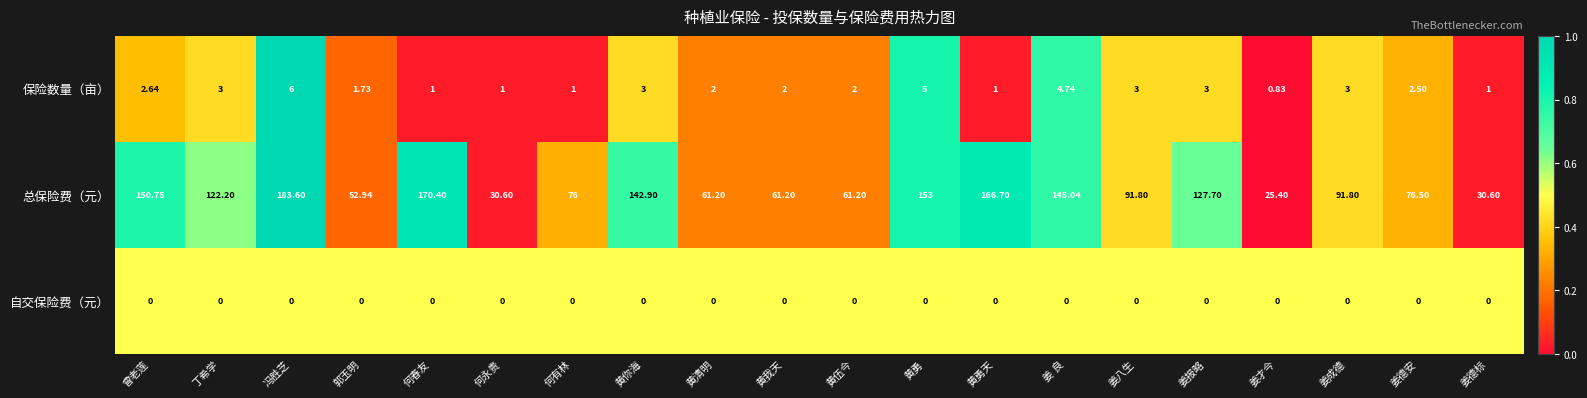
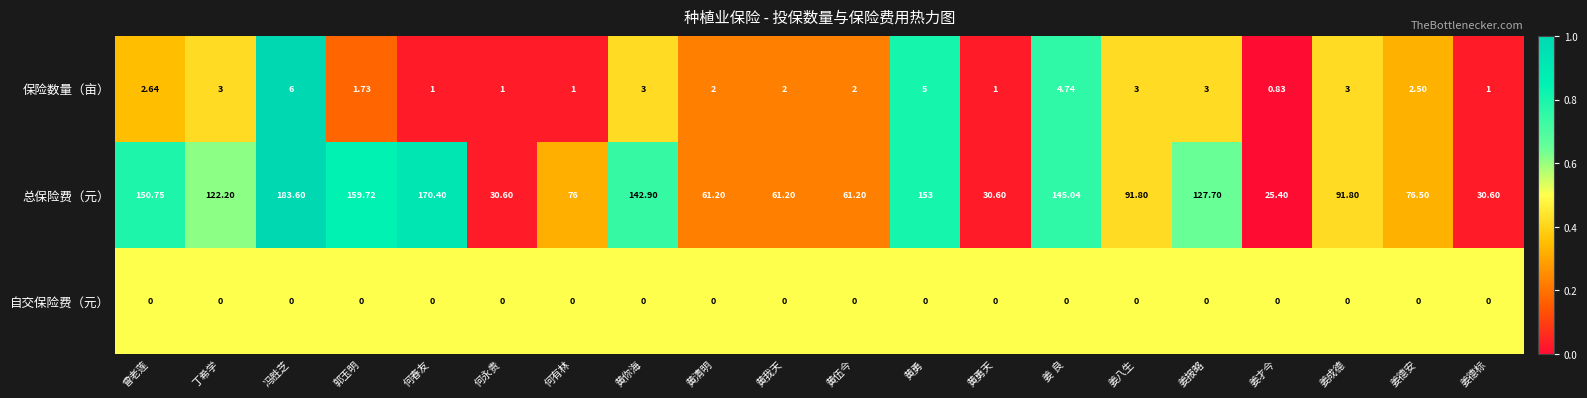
  {
    "保险数量（亩）": {
      "曾老莲": 2.64,
      "丁希学": 3,
      "冯胜芝": 6,
      "郭玉明": 1.73,
      "何春友": 1,
      "何永贵": 1,
      "何有林": 1,
      "黄你海": 3,
      "黄清明": 2,
      "黄我天": 2,
      "黄伍今": 2,
      "黄勇": 5,
      "黄勇天": 1,
      "姜 良": 4.74,
      "姜八生": 3,
      "姜报略": 3,
      "姜才今": 0.83,
      "姜成德": 3,
      "姜德安": 2.50,
      "姜德标": 1
    },
    "总保险费（元）": {
      "曾老莲": 150.75,
      "丁希学": 122.20,
      "冯胜芝": 183.60,
-     "郭玉明": 52.94,
+     "郭玉明": 159.72,
      "何春友": 170.40,
      "何永贵": 30.60,
      "何有林": 76,
      "黄你海": 142.90,
      "黄清明": 61.20,
      "黄我天": 61.20,
      "黄伍今": 61.20,
      "黄勇": 153,
-     "黄勇天": 166.70,
+     "黄勇天": 30.60,
      "姜 良": 145.04,
      "姜八生": 91.80,
      "姜报略": 127.70,
      "姜才今": 25.40,
      "姜成德": 91.80,
      "姜德安": 76.50,
      "姜德标": 30.60
    },
    "自交保险费（元）": {
      "曾老莲": 0,
      "丁希学": 0,
      "冯胜芝": 0,
      "郭玉明": 0,
      "何春友": 0,
      "何永贵": 0,
      "何有林": 0,
      "黄你海": 0,
      "黄清明": 0,
      "黄我天": 0,
      "黄伍今": 0,
      "黄勇": 0,
      "黄勇天": 0,
      "姜 良": 0,
      "姜八生": 0,
      "姜报略": 0,
      "姜才今": 0,
      "姜成德": 0,
      "姜德安": 0,
      "姜德标": 0
    }
  }
